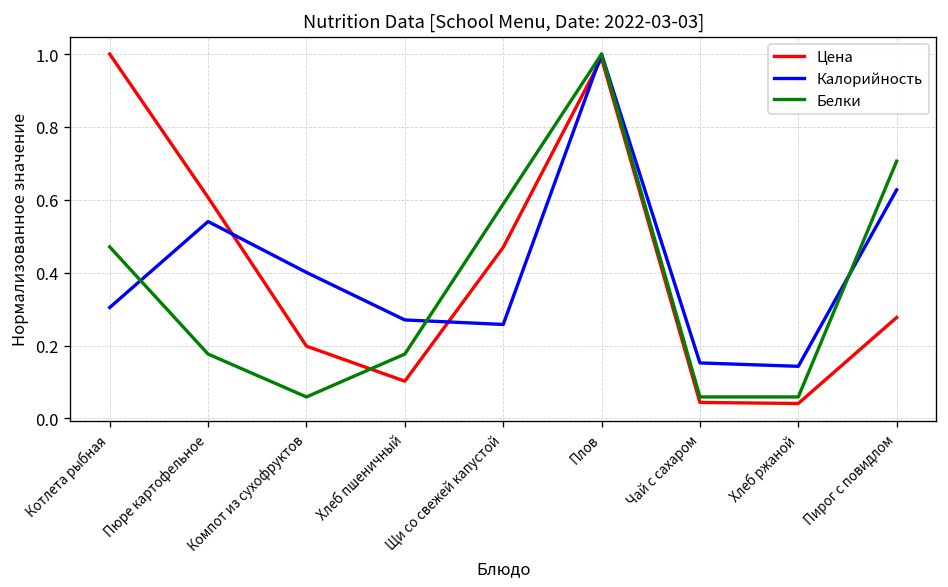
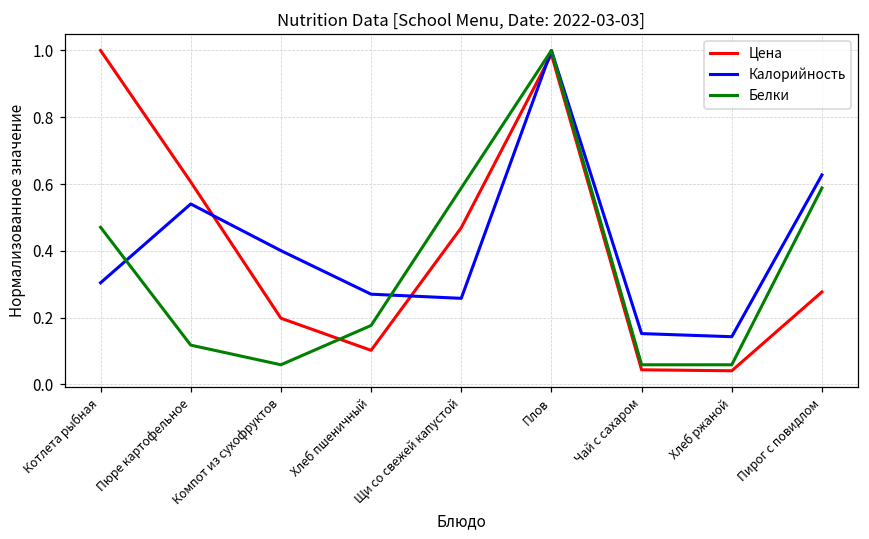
  {
    "Цена": {
      "Котлета рыбная": 1.00,
      "Пюре картофельное": 0.61,
      "Компот из сухофруктов": 0.20,
      "Хлеб пшеничный": 0.10,
      "Щи со свежей капустой": 0.47,
      "Плов": 0.99,
      "Чай с сахаром": 0.04,
      "Хлеб ржаной": 0.04,
      "Пирог с повидлом": 0.28
    },
    "Калорийность": {
      "Котлета рыбная": 0.30,
      "Пюре картофельное": 0.54,
      "Компот из сухофруктов": 0.40,
      "Хлеб пшеничный": 0.27,
      "Щи со свежей капустой": 0.26,
      "Чай с сахаром": 0.15,
      "Хлеб ржаной": 0.14,
      "Пирог с повидлом": 0.63
    },
    "Белки": {
      "Котлета рыбная": 0.47,
-     "Пюре картофельное": 0.18,
+     "Пюре картофельное": 0.12,
      "Компот из сухофруктов": 0.06,
      "Хлеб пшеничный": 0.18,
      "Щи со свежей капустой": 0.59,
      "Чай с сахаром": 0.06,
      "Хлеб ржаной": 0.06,
-     "Пирог с повидлом": 0.71
+     "Пирог с повидлом": 0.59
    }
  }
